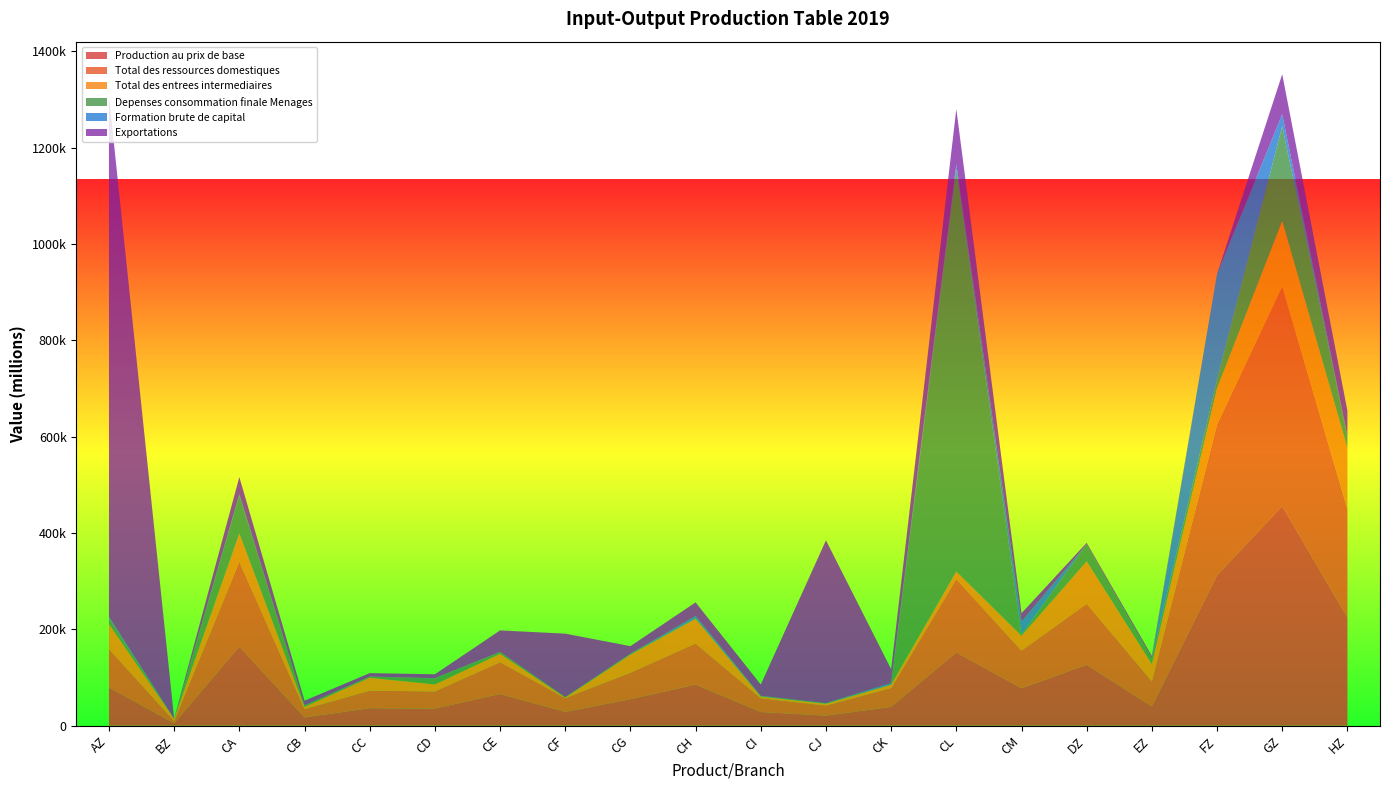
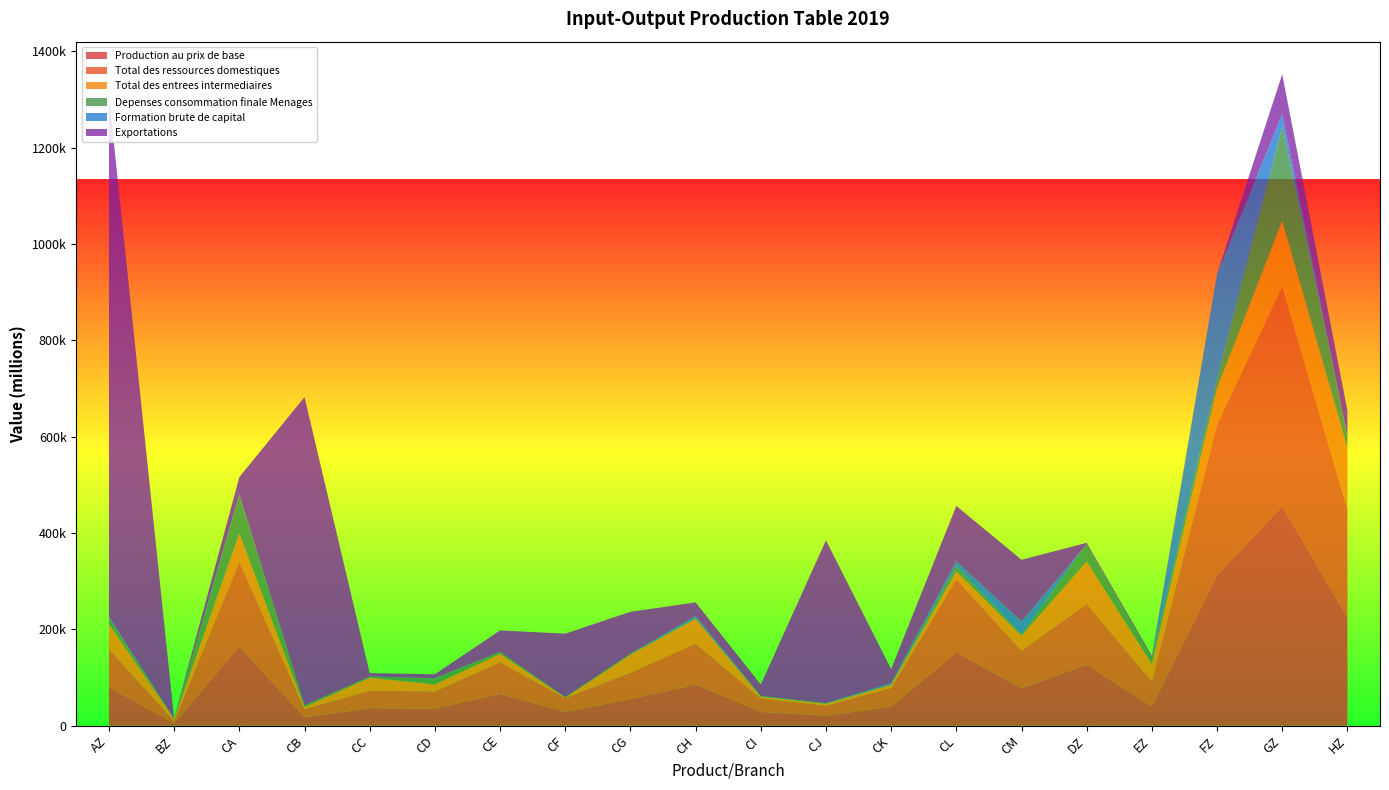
  {
    "Depenses consommation finale Menages": {
-     "CL": 840000,
+     "CL": 10000,
      "FZ": 20000,
      "GZ": 200000
    },
    "Formation brute de capital": {
      "CL": 10000,
      "CM": 30000,
      "GZ": 20000
    },
    "Exportations": {
      "CA": 40000,
-     "CB": 10000,
+     "CB": 640000,
      "CC": 10000,
      "CD": 10000,
      "CE": 40000,
      "CF": 130000,
-     "CG": 20000,
+     "CG": 90000,
      "CH": 30000,
      "CI": 20000,
      "CJ": 340000,
      "CK": 30000,
      "CL": 110000,
-     "CM": 20000,
+     "CM": 130000,
      "GZ": 80000,
      "HZ": 50000
    }
  }
